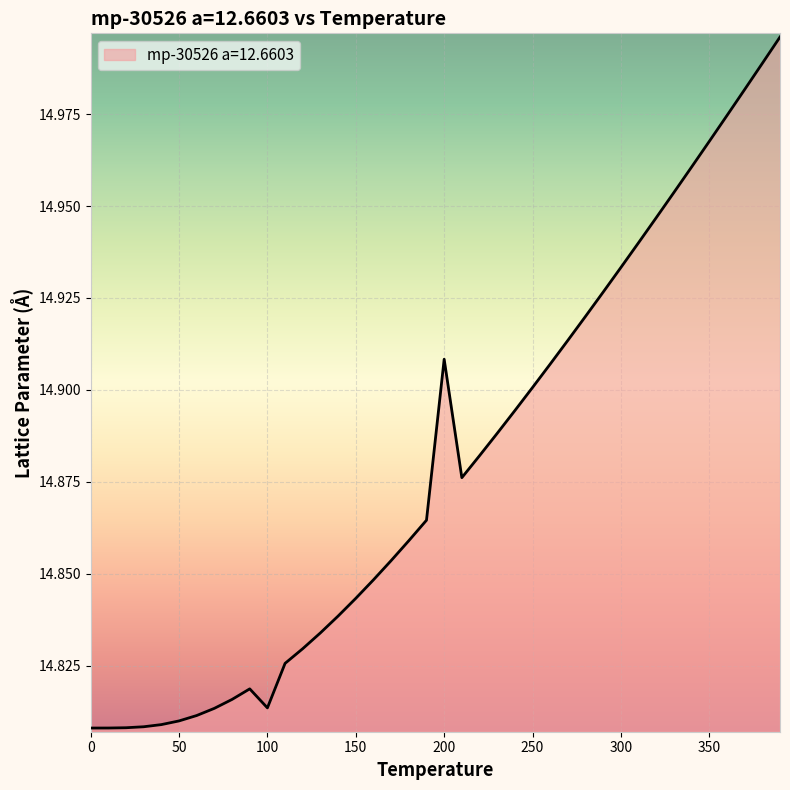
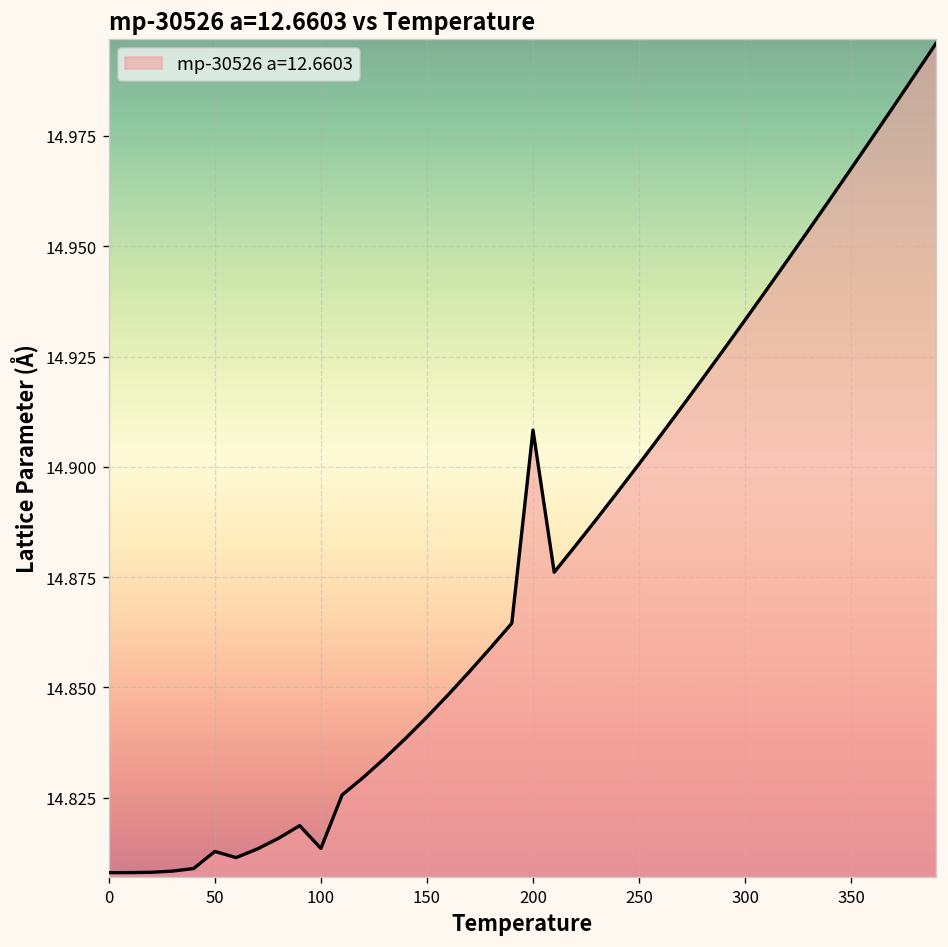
  {
    "0": 14.808,
-   "50": 14.810,
+   "50": 14.813,
    "100": 14.814,
    "150": 14.843,
    "200": 14.908,
    "250": 14.901,
    "300": 14.933,
    "350": 14.968
  }
